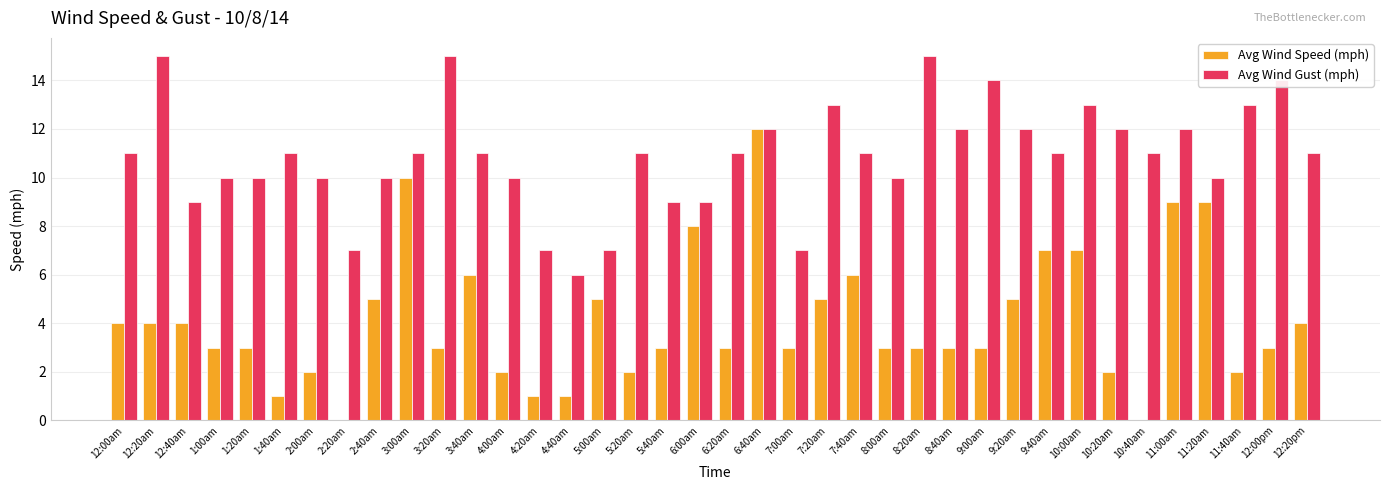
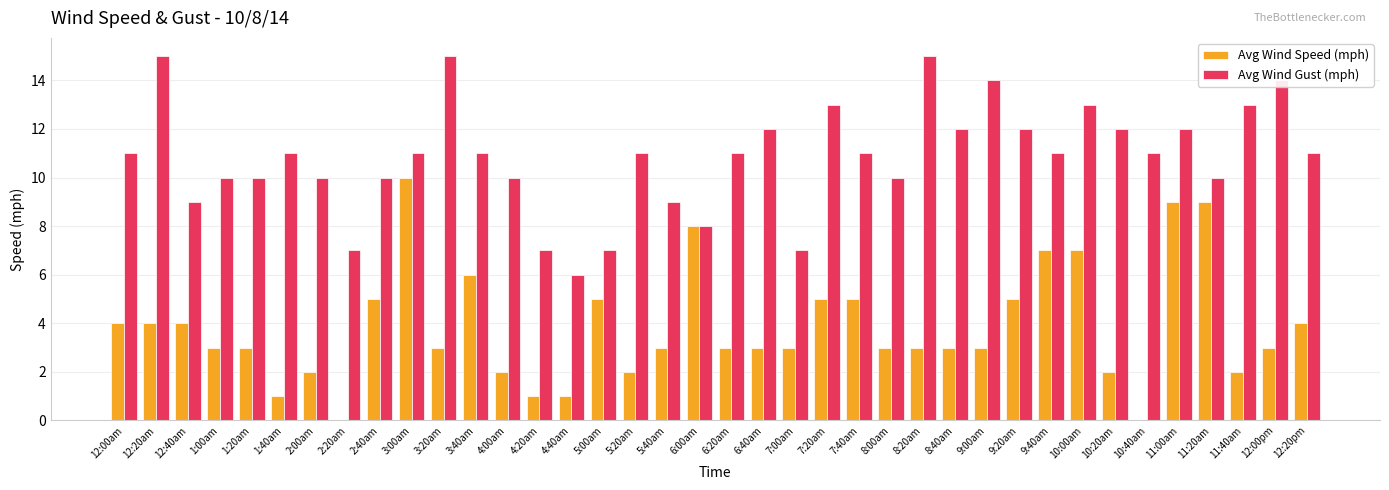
  {
    "Avg Wind Speed (mph)": {
      "12:00am": 4,
      "12:20am": 4,
      "12:40am": 4,
      "1:00am": 3,
      "1:20am": 3,
      "1:40am": 1,
      "2:00am": 2,
      "2:20am": 0,
      "2:40am": 5,
      "3:00am": 10,
      "3:20am": 3,
      "3:40am": 6,
      "4:00am": 2,
      "4:20am": 1,
      "4:40am": 1,
      "5:00am": 5,
      "5:20am": 2,
      "5:40am": 3,
      "6:00am": 8,
      "6:20am": 3,
-     "6:40am": 12,
+     "6:40am": 3,
      "7:00am": 3,
      "7:20am": 5,
-     "7:40am": 6,
+     "7:40am": 5,
      "8:00am": 3,
      "8:20am": 3,
      "8:40am": 3,
      "9:00am": 3,
      "9:20am": 5,
      "9:40am": 7,
      "10:00am": 7,
      "10:20am": 2,
      "10:40am": 0,
      "11:00am": 9,
      "11:20am": 9,
      "11:40am": 2,
      "12:00pm": 3,
      "12:20pm": 4
    },
    "Avg Wind Gust (mph)": {
      "12:00am": 11,
      "12:20am": 15,
      "12:40am": 9,
      "1:00am": 10,
      "1:20am": 10,
      "1:40am": 11,
      "2:00am": 10,
      "2:20am": 7,
      "2:40am": 10,
      "3:00am": 11,
      "3:20am": 15,
      "3:40am": 11,
      "4:00am": 10,
      "4:20am": 7,
      "4:40am": 6,
      "5:00am": 7,
      "5:20am": 11,
      "5:40am": 9,
-     "6:00am": 9,
+     "6:00am": 8,
      "6:20am": 11,
      "6:40am": 12,
      "7:00am": 7,
      "7:20am": 13,
      "7:40am": 11,
      "8:00am": 10,
      "8:20am": 15,
      "8:40am": 12,
      "9:00am": 14,
      "9:20am": 12,
      "9:40am": 11,
      "10:00am": 13,
      "10:20am": 12,
      "10:40am": 11,
      "11:00am": 12,
      "11:20am": 10,
      "11:40am": 13,
      "12:20pm": 11
    }
  }
